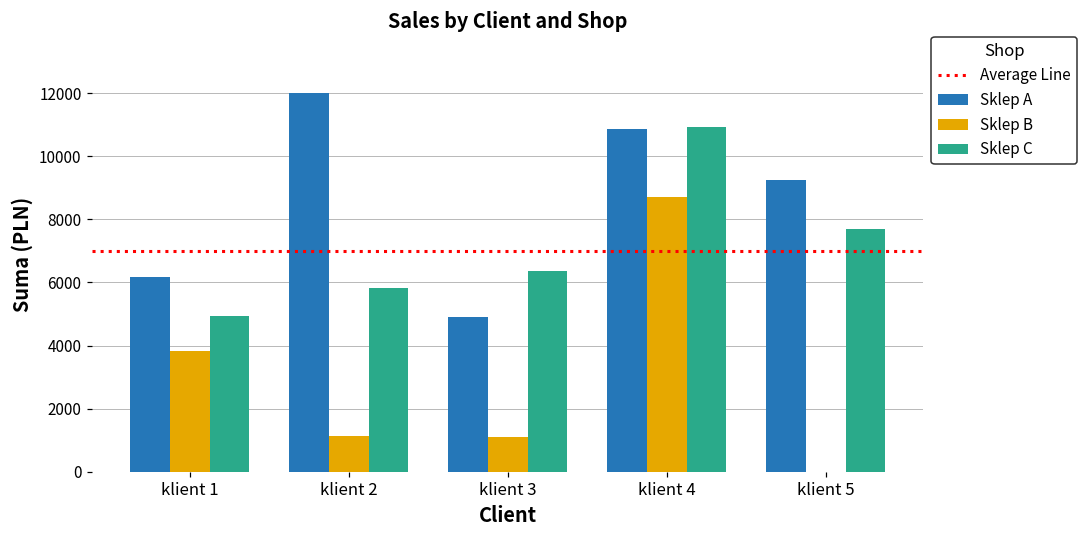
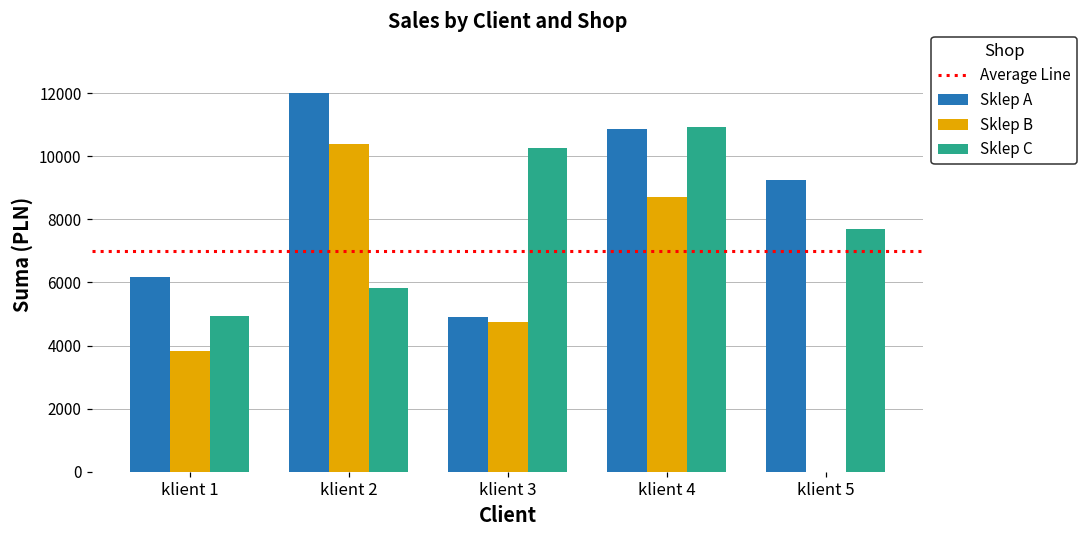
  {
    "Sklep A": {
      "klient 1": 6200,
      "klient 2": 12000,
      "klient 3": 4900,
      "klient 4": 10900,
      "klient 5": 9300
    },
    "Sklep B": {
      "klient 1": 3800,
-     "klient 2": 1100,
-     "klient 3": 1100,
+     "klient 2": 10400,
+     "klient 3": 4800,
      "klient 4": 8700,
      "klient 5": 0
    },
    "Sklep C": {
      "klient 1": 4900,
      "klient 2": 5800,
-     "klient 3": 6400,
+     "klient 3": 10300,
      "klient 4": 10900,
      "klient 5": 7700
    }
  }
